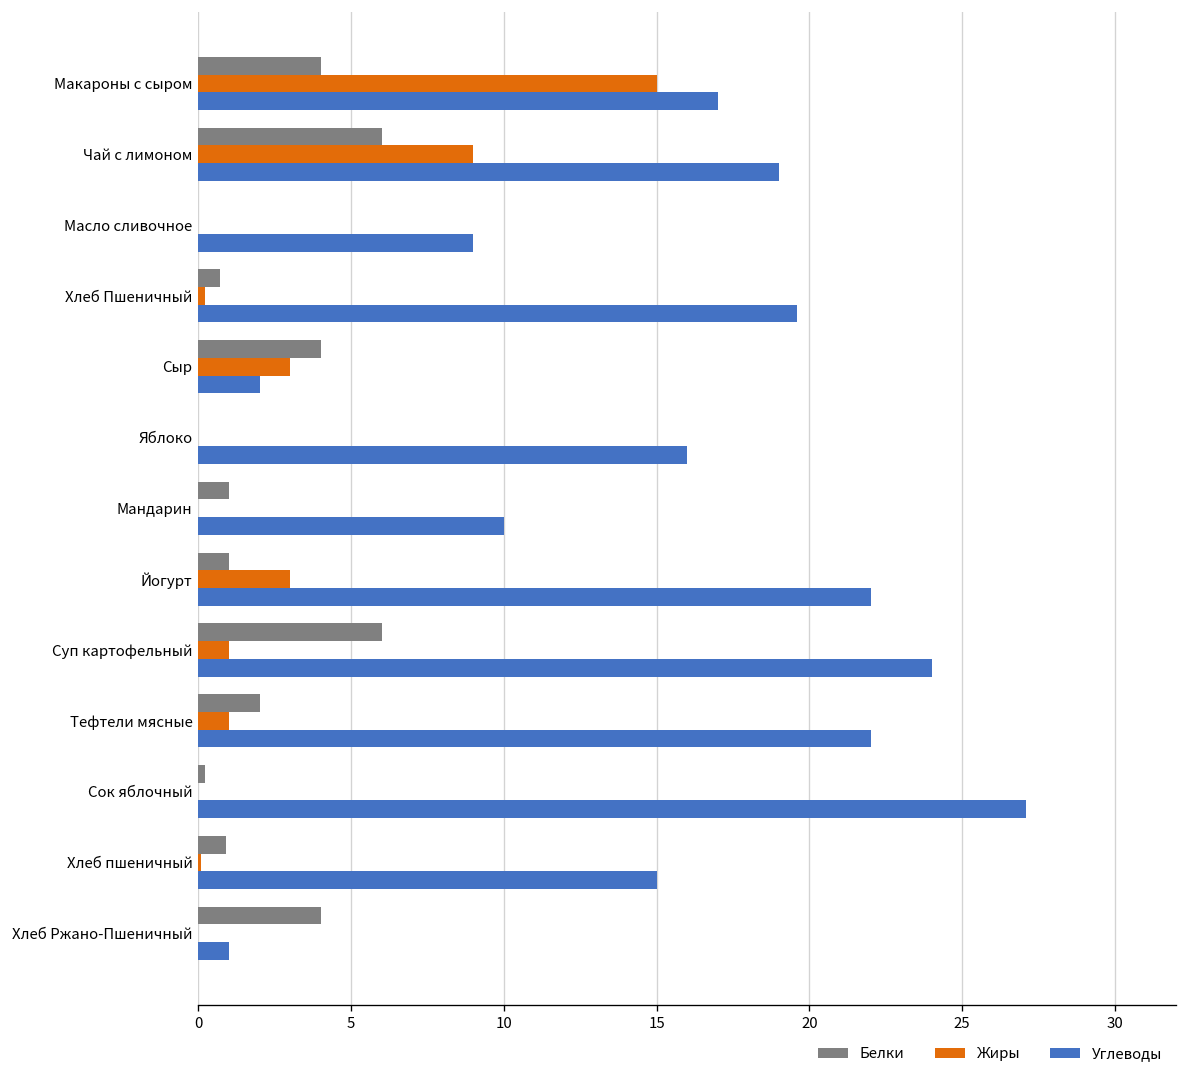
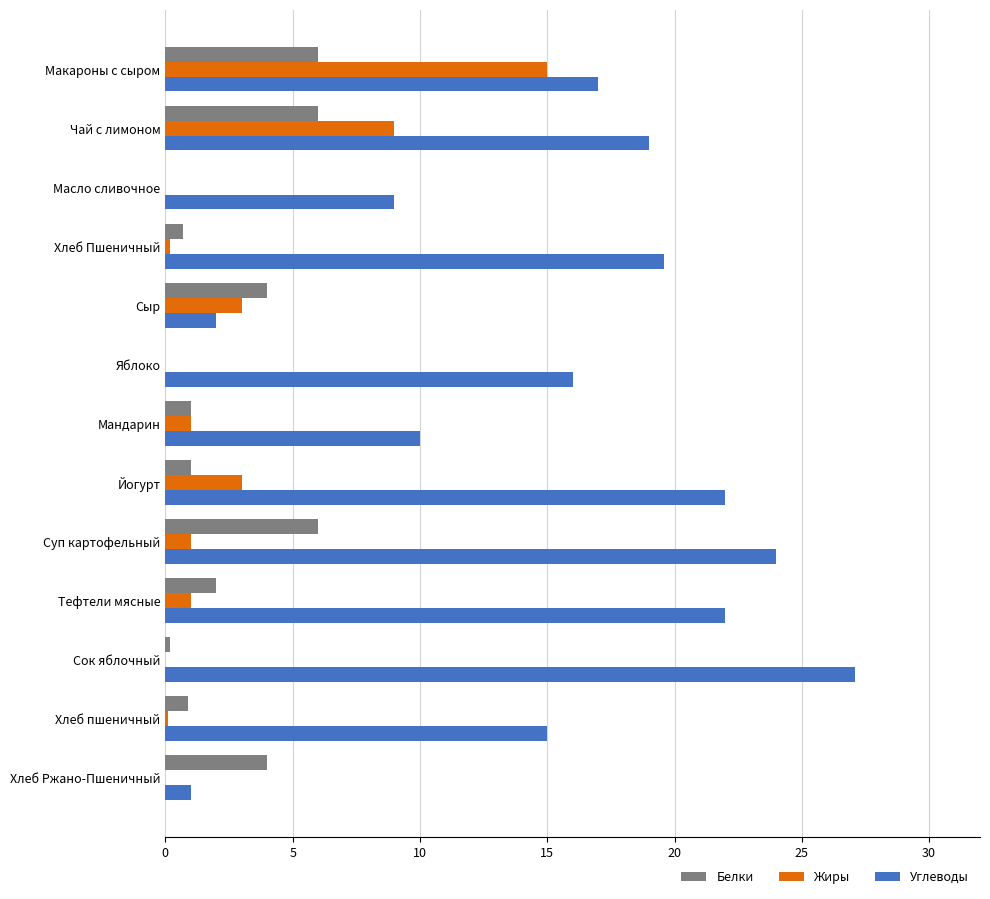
  {
    "Белки": {
-     "Макароны с сыром": 4,
+     "Макароны с сыром": 6,
      "Чай с лимоном": 6,
      "Масло сливочное": 0,
      "Хлеб Пшеничный": 0.7,
      "Сыр": 4,
      "Яблоко": 0,
      "Мандарин": 1,
      "Йогурт": 1,
      "Суп картофельный": 6,
      "Тефтели мясные": 2,
      "Сок яблочный": 0.2,
      "Хлеб пшеничный": 0.9,
      "Хлеб Ржано-Пшеничный": 4
    },
    "Жиры": {
      "Макароны с сыром": 15,
      "Чай с лимоном": 9,
      "Масло сливочное": 0,
      "Хлеб Пшеничный": 0.2,
      "Сыр": 3,
      "Яблоко": 0,
-     "Мандарин": 0,
+     "Мандарин": 1,
      "Йогурт": 3,
      "Суп картофельный": 1,
      "Тефтели мясные": 1,
      "Сок яблочный": 0,
      "Хлеб пшеничный": 0.1,
      "Хлеб Ржано-Пшеничный": 0
    },
    "Углеводы": {
      "Макароны с сыром": 17,
      "Чай с лимоном": 19,
      "Масло сливочное": 9,
      "Хлеб Пшеничный": 19.6,
      "Сыр": 2,
      "Яблоко": 16,
      "Мандарин": 10,
      "Йогурт": 22,
      "Суп картофельный": 24,
      "Тефтели мясные": 22,
      "Сок яблочный": 27.1,
      "Хлеб пшеничный": 15,
      "Хлеб Ржано-Пшеничный": 1
    }
  }
